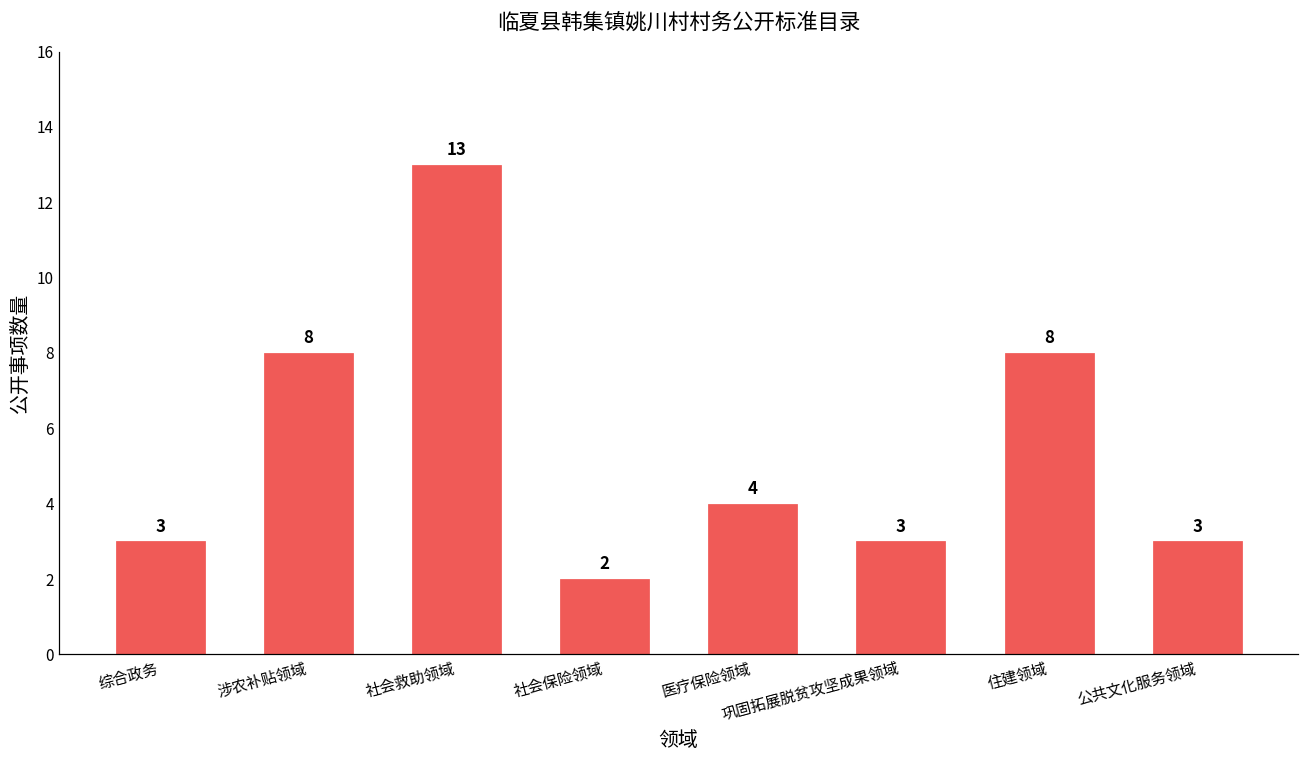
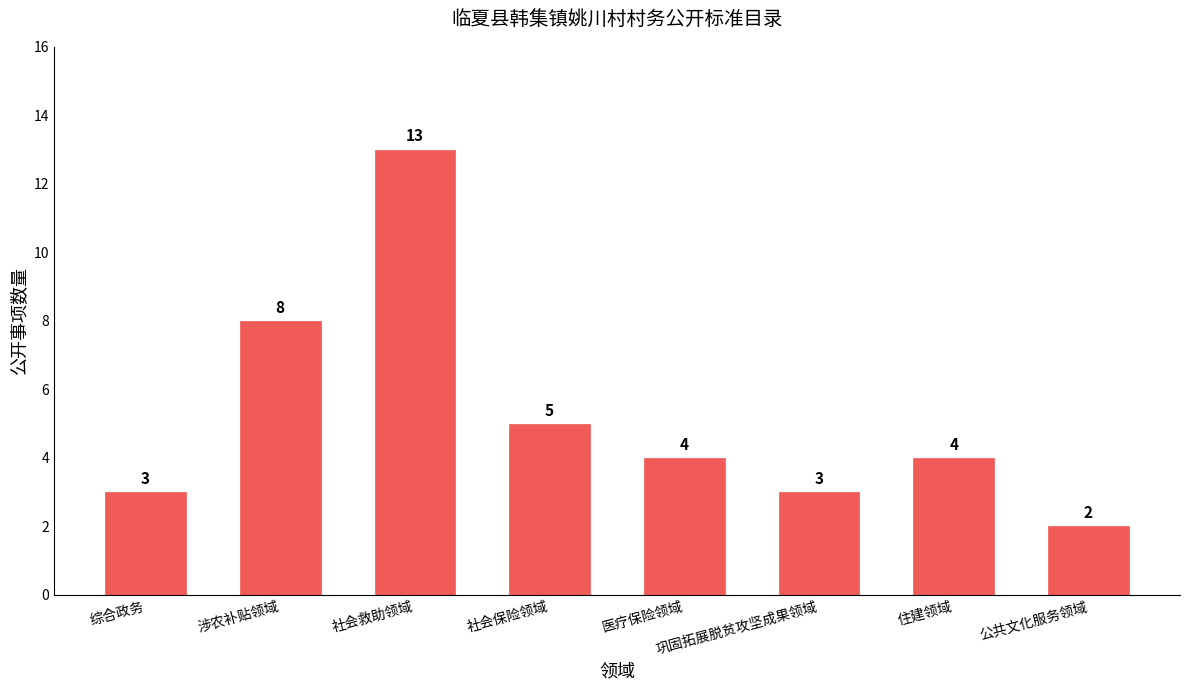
  {
    "综合政务": 3,
    "涉农补贴领域": 8,
    "社会救助领域": 13,
-   "社会保险领域": 2,
+   "社会保险领域": 5,
    "医疗保险领域": 4,
    "巩固拓展脱贫攻坚成果领域": 3,
-   "住建领域": 8,
-   "公共文化服务领域": 3
+   "住建领域": 4,
+   "公共文化服务领域": 2
  }
